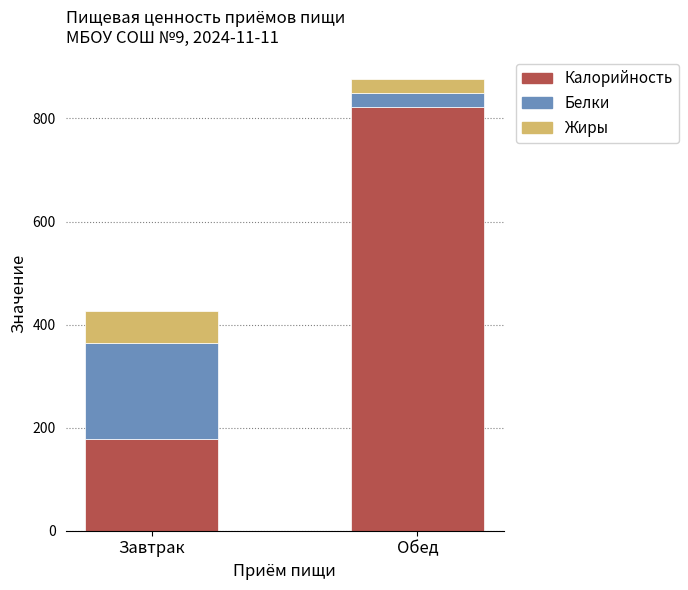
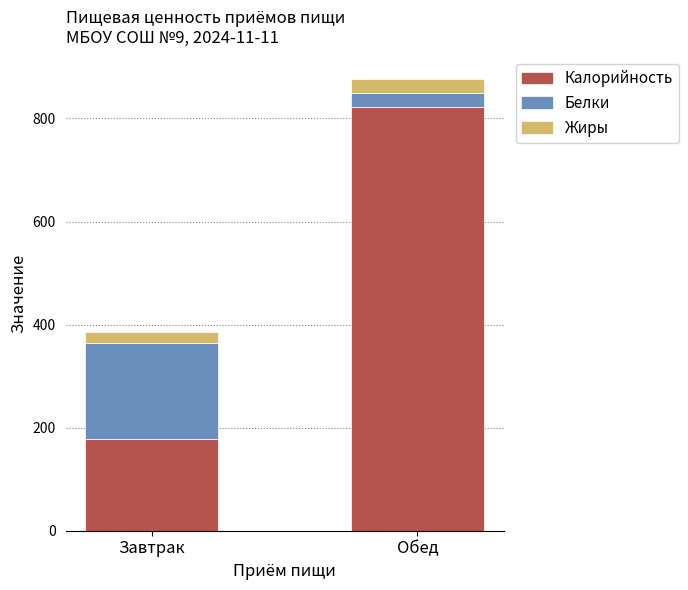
  {
    "Калорийность": {
      "Завтрак": 180,
      "Обед": 820
    },
    "Белки": {
      "Завтрак": 190,
      "Обед": 30
    },
    "Жиры": {
-     "Завтрак": 60,
+     "Завтрак": 20,
      "Обед": 30
    }
  }
